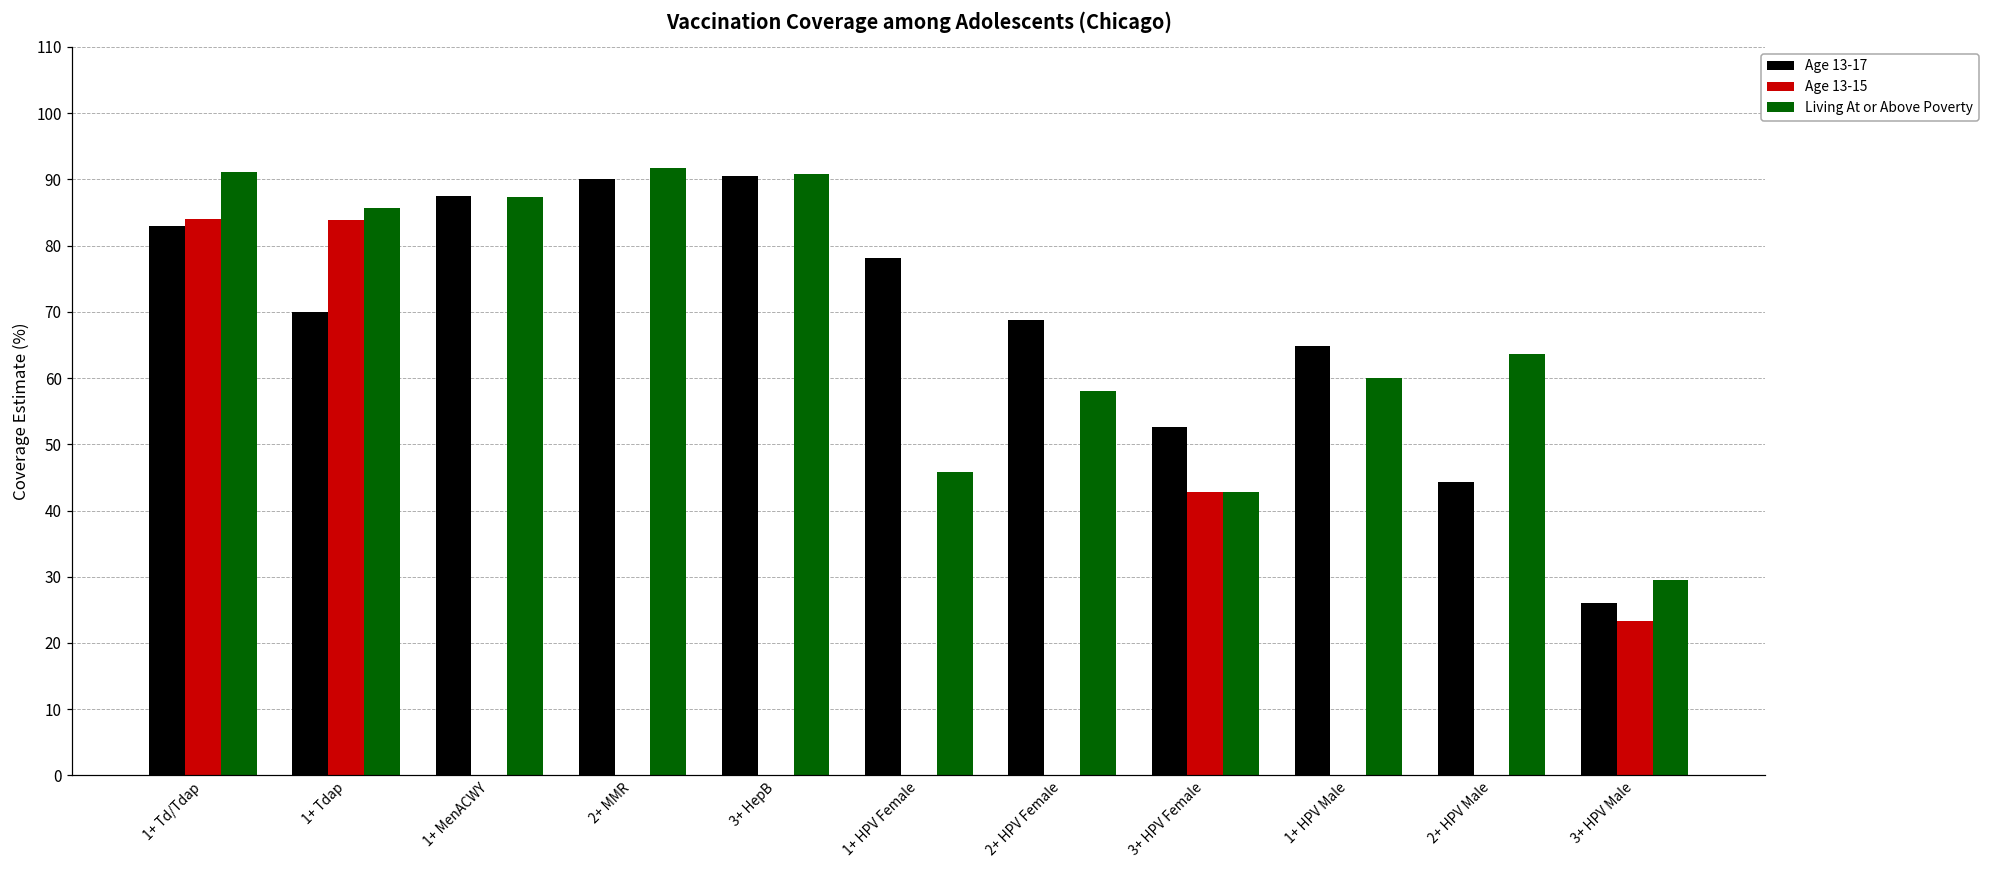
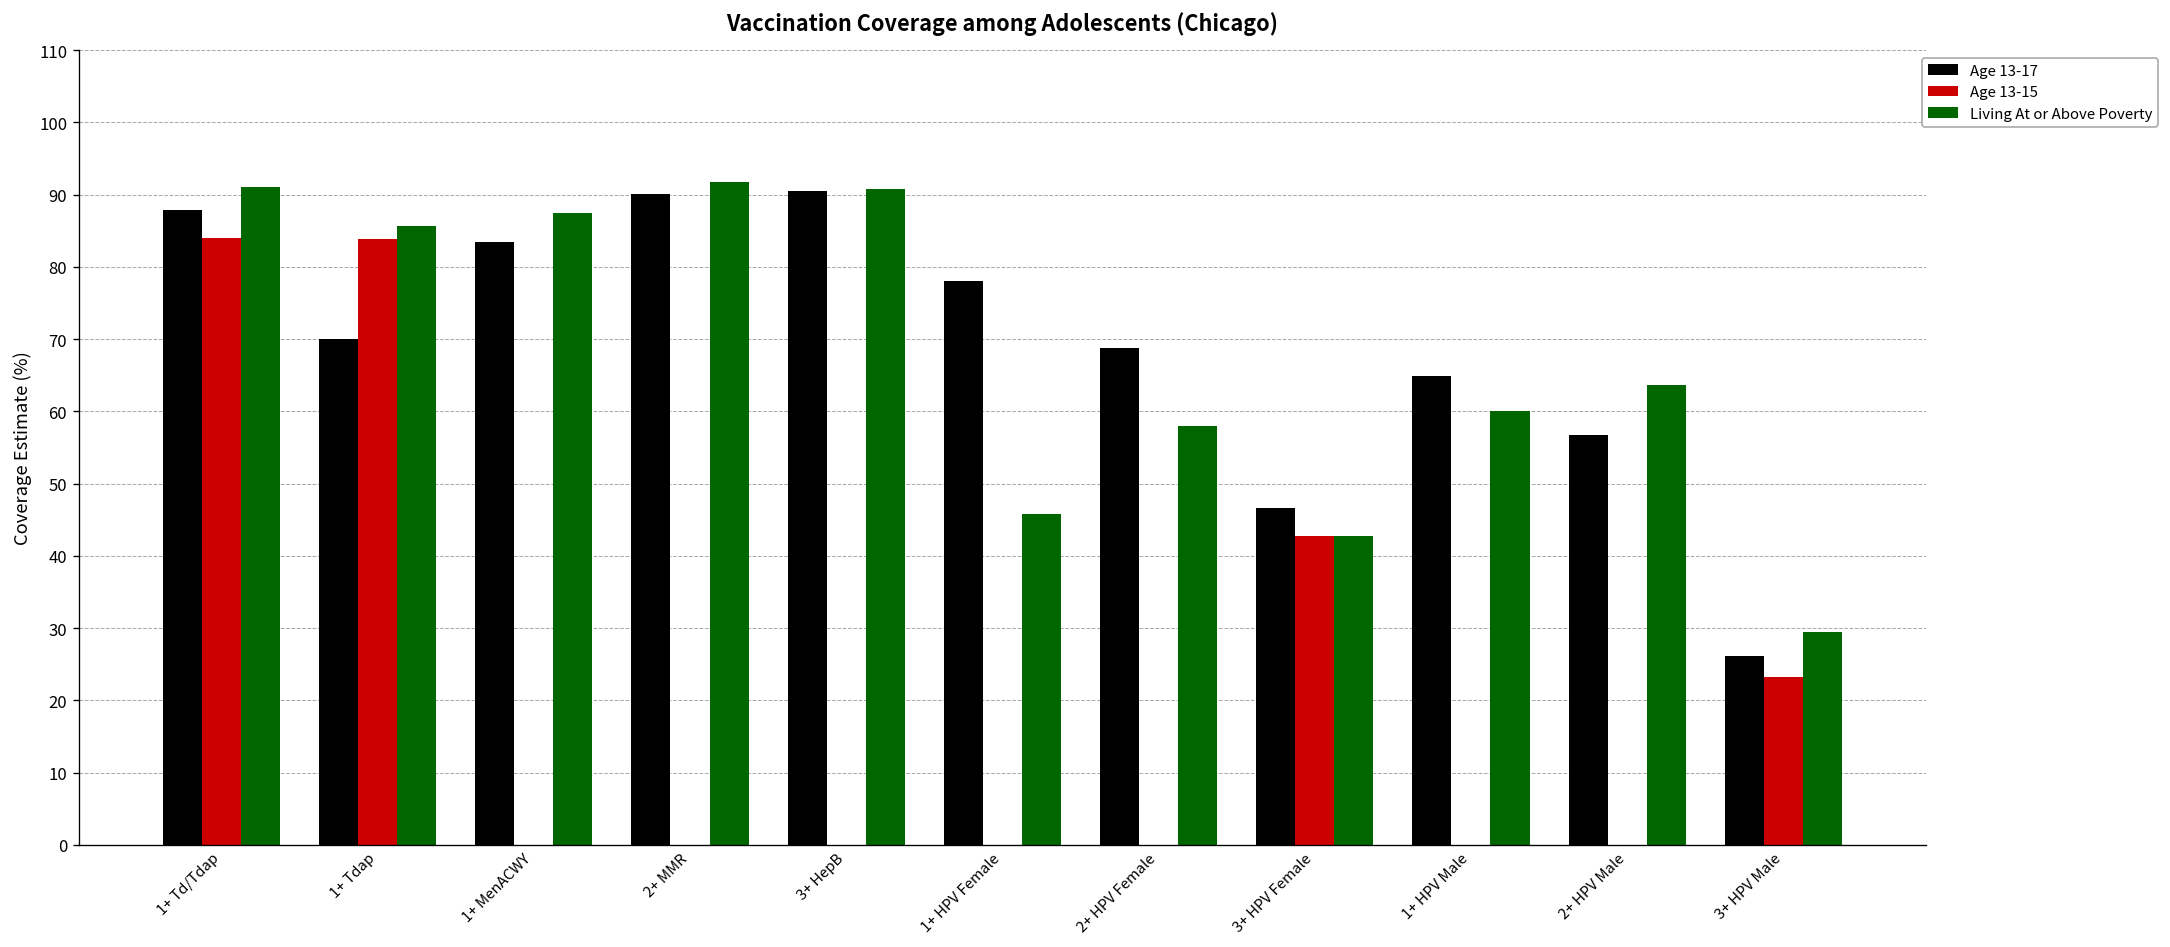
  {
    "Age 13-17": {
-     "1+ Td/Tdap": 83,
+     "1+ Td/Tdap": 88,
      "1+ Tdap": 70,
-     "1+ MenACWY": 88,
+     "1+ MenACWY": 83,
      "2+ MMR": 90,
      "3+ HepB": 91,
      "1+ HPV Female": 78,
      "2+ HPV Female": 69,
-     "3+ HPV Female": 53,
+     "3+ HPV Female": 47,
      "1+ HPV Male": 65,
-     "2+ HPV Male": 44,
+     "2+ HPV Male": 57,
      "3+ HPV Male": 26
    },
    "Age 13-15": {
      "1+ Td/Tdap": 84,
      "1+ Tdap": 84,
      "3+ HPV Female": 43,
      "3+ HPV Male": 23
    },
    "Living At or Above Poverty": {
      "1+ Td/Tdap": 91,
      "1+ Tdap": 86,
      "1+ MenACWY": 87,
      "2+ MMR": 92,
      "3+ HepB": 91,
      "1+ HPV Female": 46,
      "2+ HPV Female": 58,
      "3+ HPV Female": 43,
      "1+ HPV Male": 60,
      "2+ HPV Male": 64,
      "3+ HPV Male": 30
    }
  }
